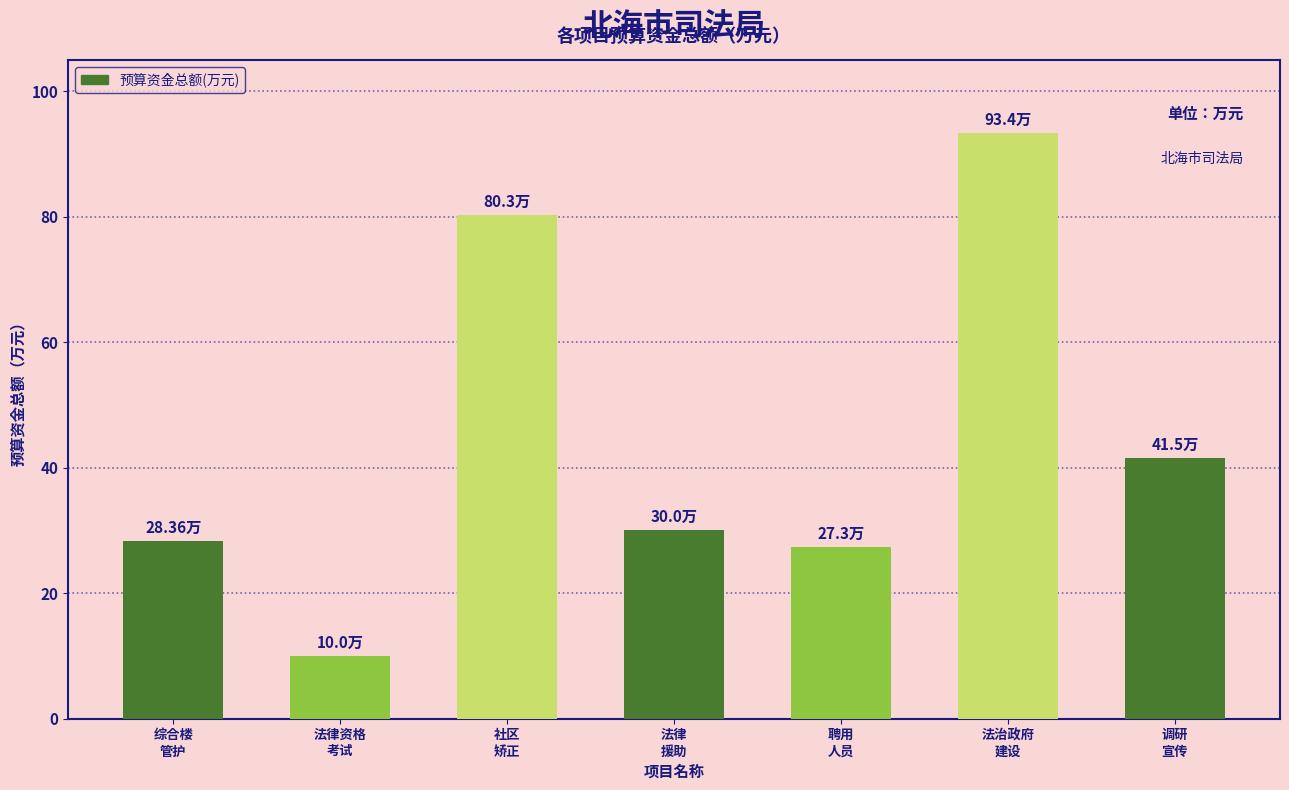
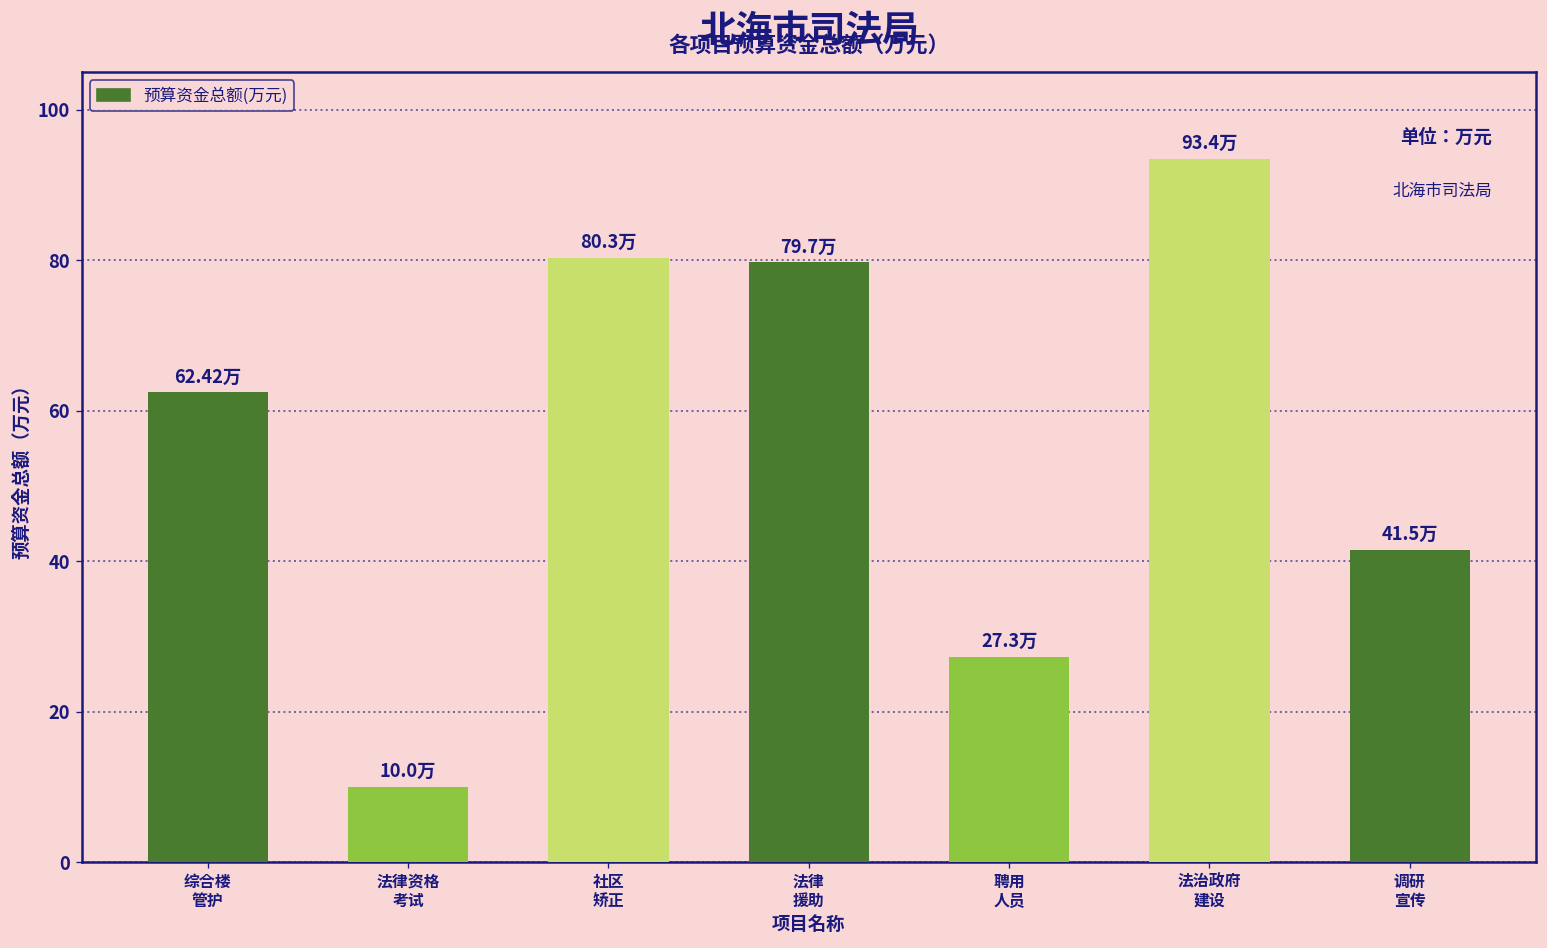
  {
-   "综合楼 管护": "28.36万",
+   "综合楼 管护": "62.42万",
    "法律资格 考试": "10.0万",
    "社区 矫正": "80.3万",
-   "法律 援助": "30.0万",
+   "法律 援助": "79.7万",
    "聘用 人员": "27.3万",
    "法治政府 建设": "93.4万",
    "调研 宣传": "41.5万"
  }
